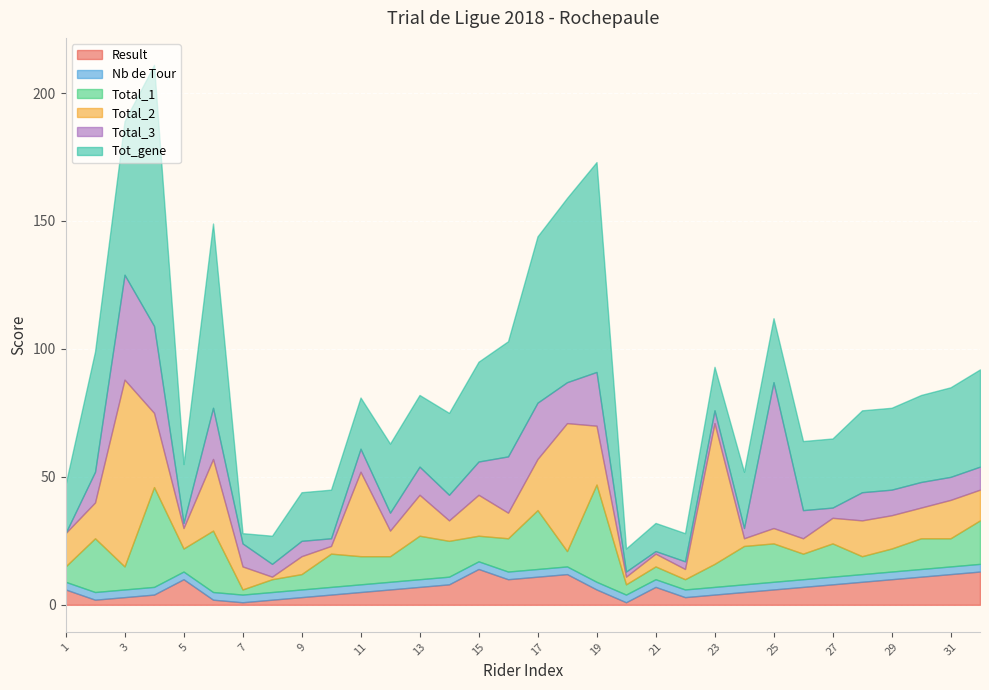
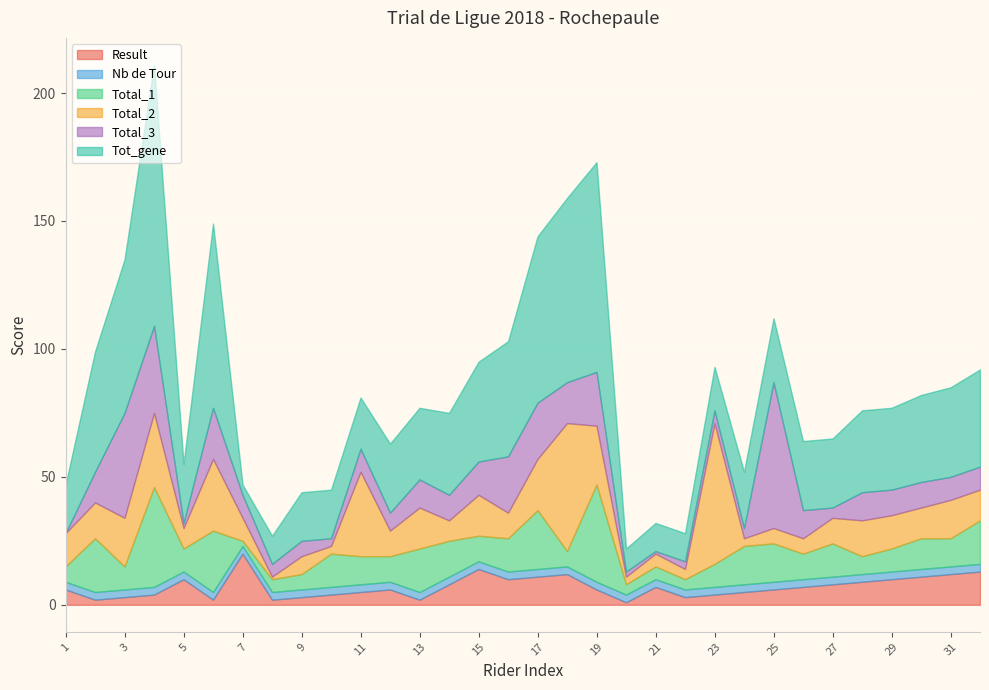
  {
    "Result": {
      "1": 6,
      "3": 3,
      "5": 10,
-     "7": 1,
+     "7": 20,
      "9": 3,
      "11": 5,
-     "13": 7,
+     "13": 2,
      "15": 14,
      "17": 11,
      "19": 6,
      "21": 7,
      "23": 4,
      "25": 6,
      "27": 8,
      "29": 10,
      "31": 12
    },
    "Total_2": {
-     "3": 73,
+     "3": 19,
      "5": 8,
      "7": 9,
      "9": 7,
      "11": 33,
      "13": 16,
      "15": 16,
      "17": 20,
      "19": 23,
      "23": 55,
      "25": 6,
      "27": 10,
      "29": 13,
      "31": 15
    },
    "Total_3": {
      "3": 41,
      "5": 2,
      "7": 9,
      "9": 6,
      "11": 9,
      "13": 11,
      "15": 13,
      "17": 22,
      "19": 21,
      "23": 5,
      "25": 57,
      "27": 4,
      "29": 10,
      "31": 9
    }
  }
